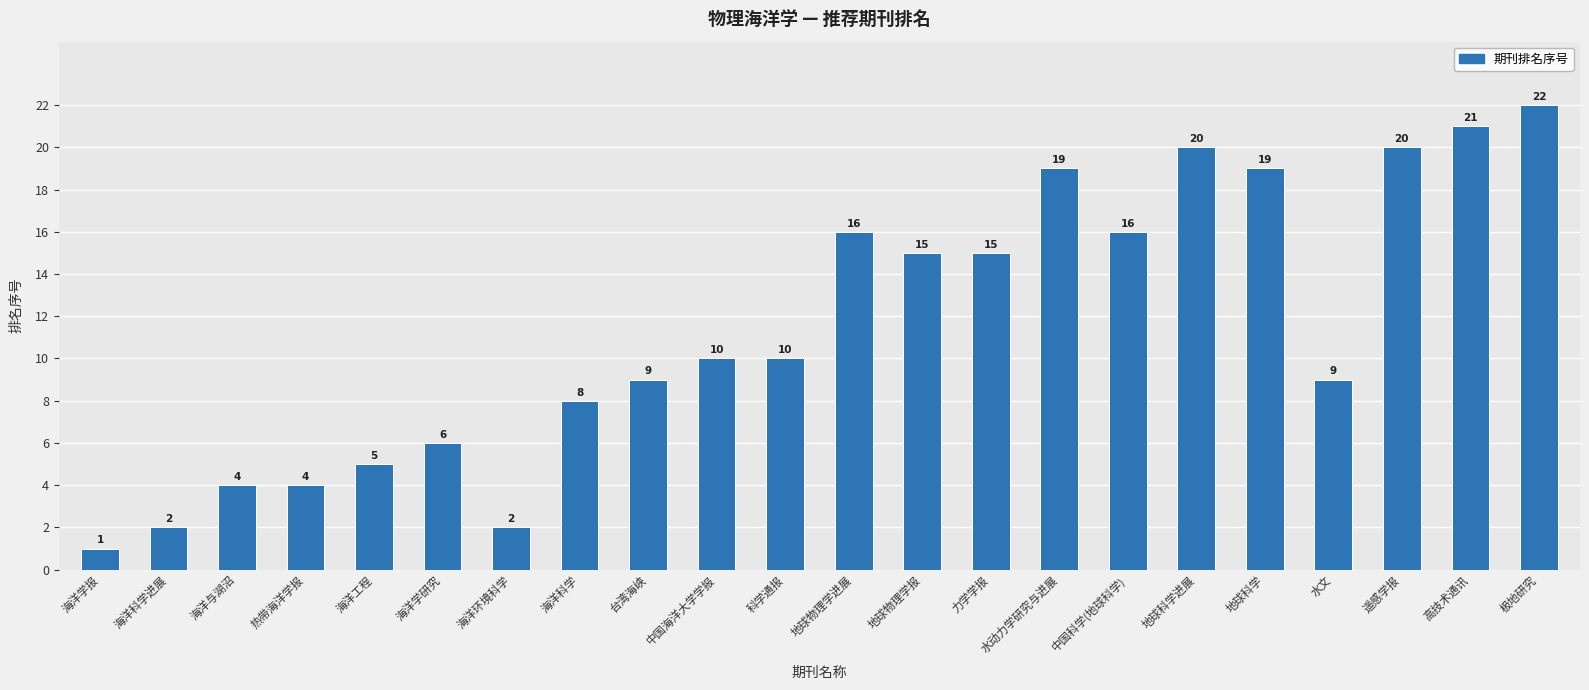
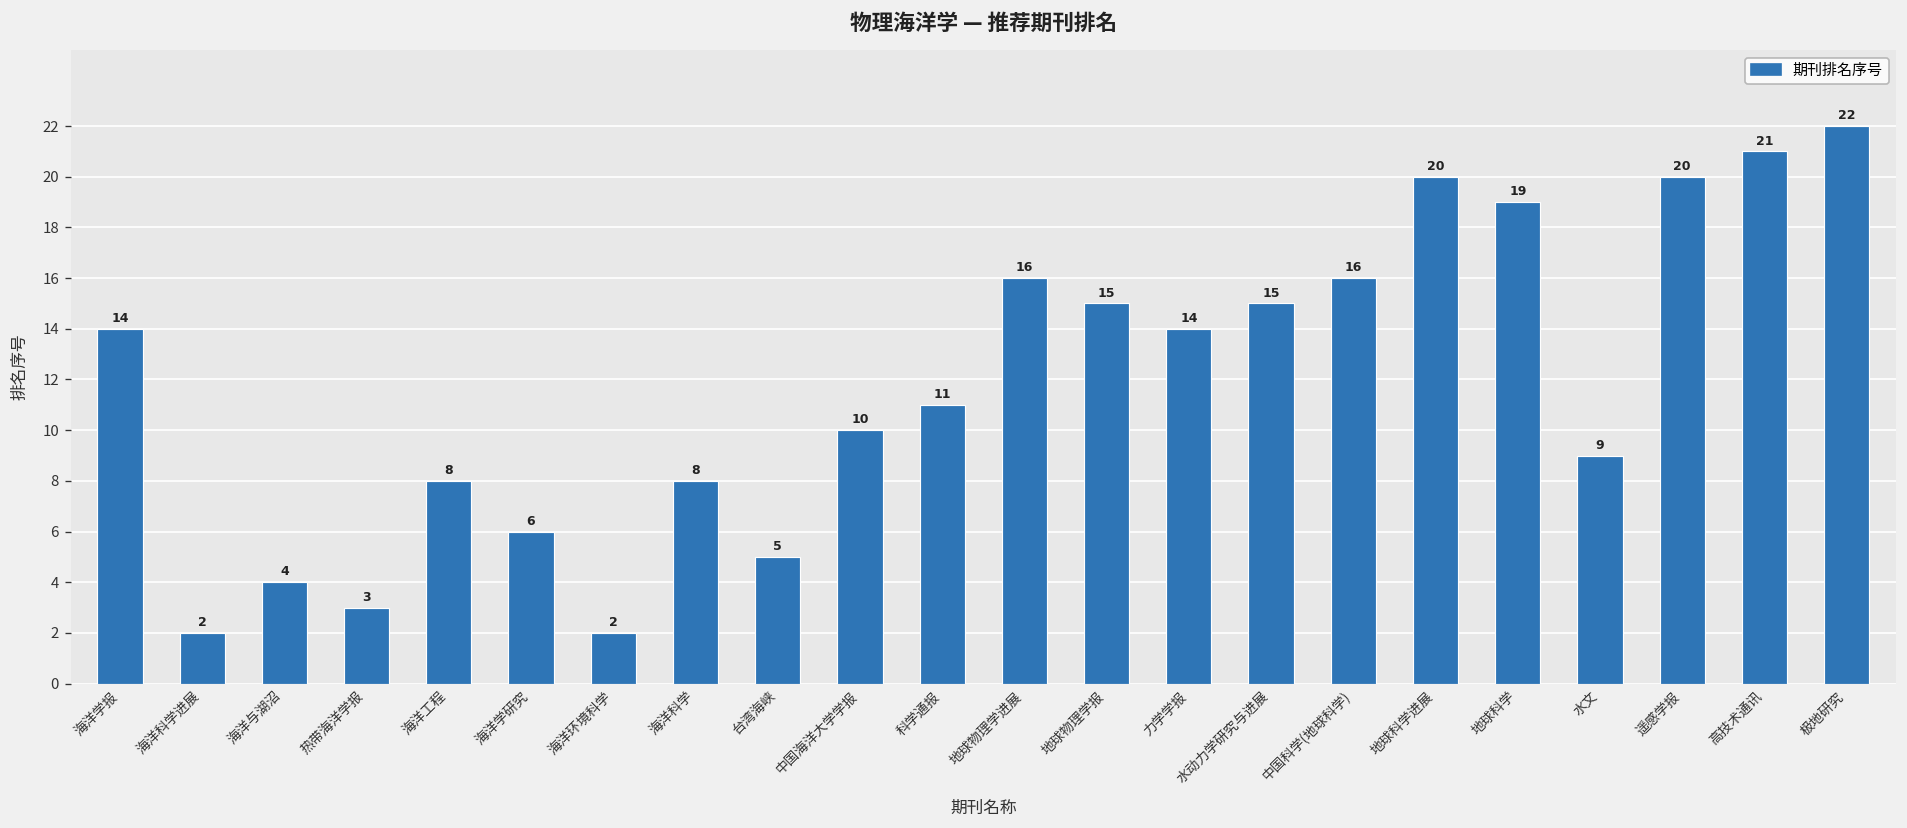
  {
-   "海洋学报": 1,
+   "海洋学报": 14,
    "海洋科学进展": 2,
    "海洋与湖沼": 4,
-   "热带海洋学报": 4,
-   "海洋工程": 5,
+   "热带海洋学报": 3,
+   "海洋工程": 8,
    "海洋学研究": 6,
    "海洋环境科学": 2,
    "海洋科学": 8,
-   "台湾海峡": 9,
+   "台湾海峡": 5,
    "中国海洋大学学报": 10,
-   "科学通报": 10,
+   "科学通报": 11,
    "地球物理学进展": 16,
    "地球物理学报": 15,
-   "力学学报": 15,
-   "水动力学研究与进展": 19,
+   "力学学报": 14,
+   "水动力学研究与进展": 15,
    "中国科学(地球科学)": 16,
    "地球科学进展": 20,
    "地球科学": 19,
    "水文": 9,
    "遥感学报": 20,
    "高技术通讯": 21,
    "极地研究": 22
  }
